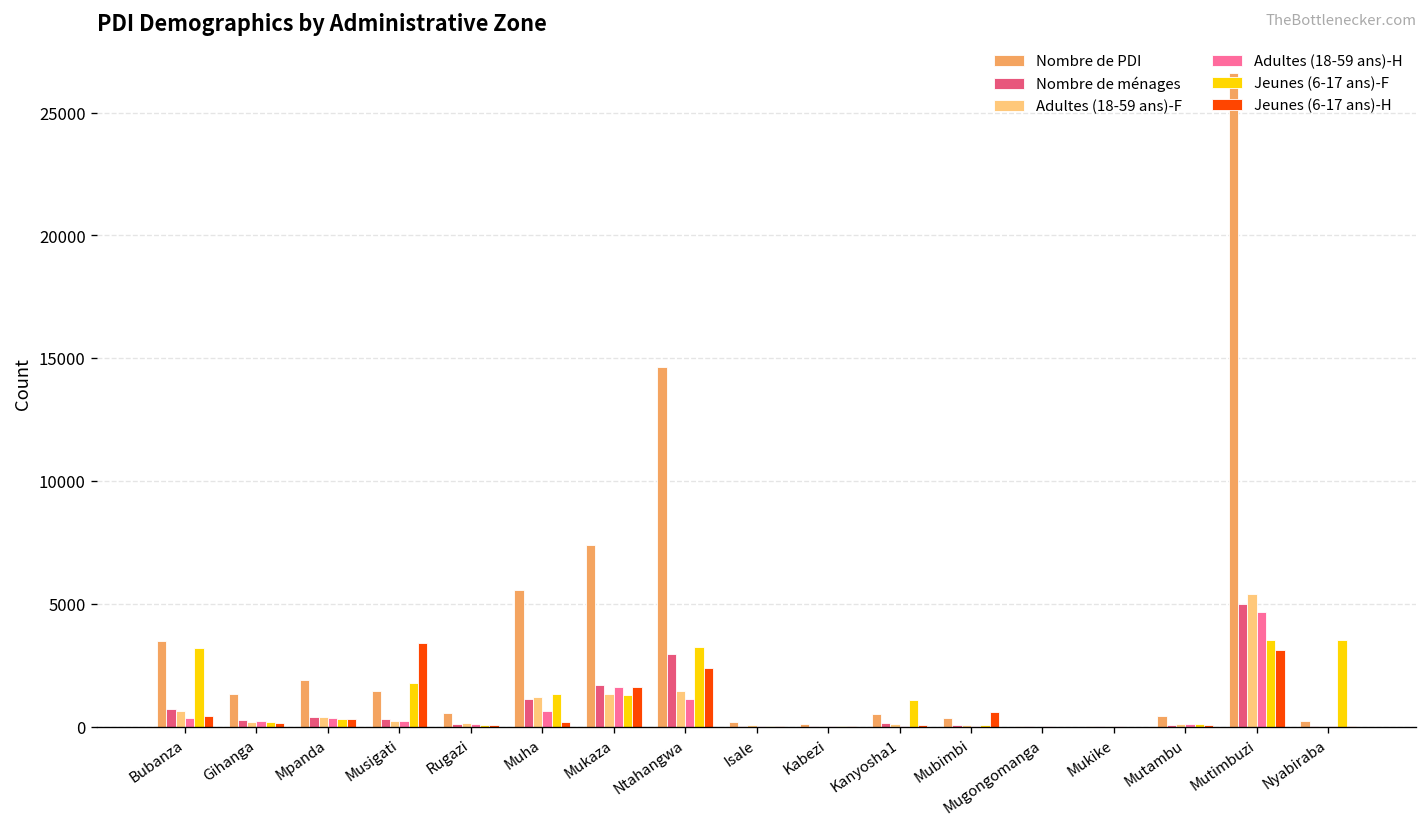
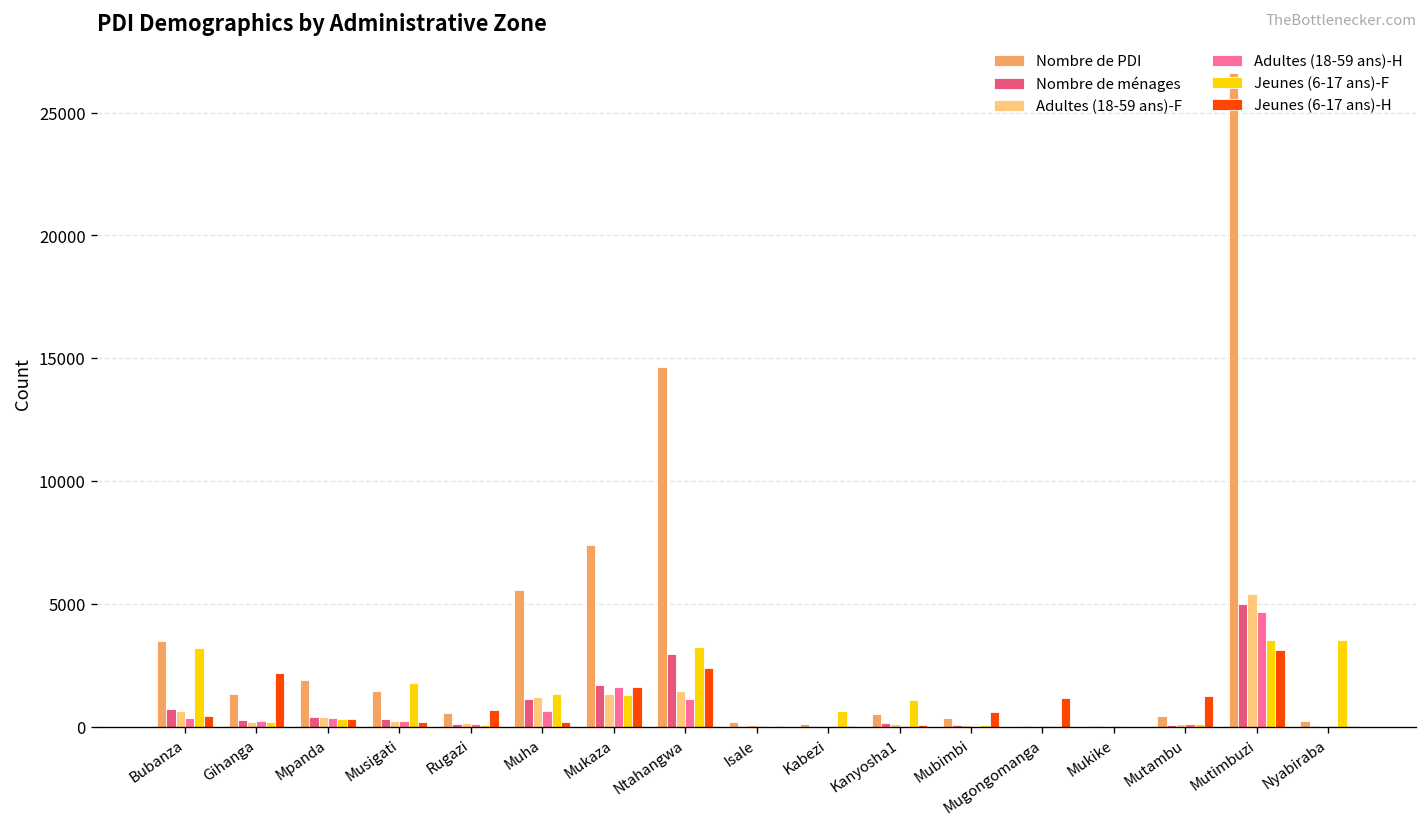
  {
    "Jeunes (6-17 ans)-F": {
      "Bubanza": 3200,
      "Gihanga": 200,
      "Mpanda": 300,
      "Musigati": 1800,
      "Muha": 1300,
      "Mukaza": 1300,
      "Ntahangwa": 3300,
-     "Kabezi": 0,
+     "Kabezi": 600,
      "Kanyosha1": 1100,
      "Mutimbuzi": 3500,
      "Nyabiraba": 3500
    },
    "Jeunes (6-17 ans)-H": {
      "Bubanza": 400,
-     "Gihanga": 200,
+     "Gihanga": 2200,
      "Mpanda": 300,
-     "Musigati": 3400,
-     "Rugazi": 0,
+     "Musigati": 200,
+     "Rugazi": 700,
      "Muha": 200,
      "Mukaza": 1600,
      "Ntahangwa": 2400,
      "Mubimbi": 600,
-     "Mugongomanga": 0,
-     "Mutambu": 100,
+     "Mugongomanga": 1200,
+     "Mutambu": 1300,
      "Mutimbuzi": 3100
    }
  }
